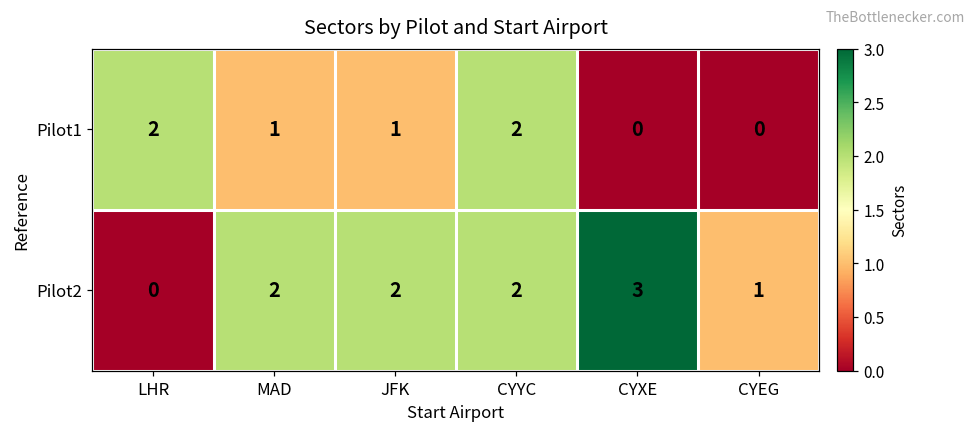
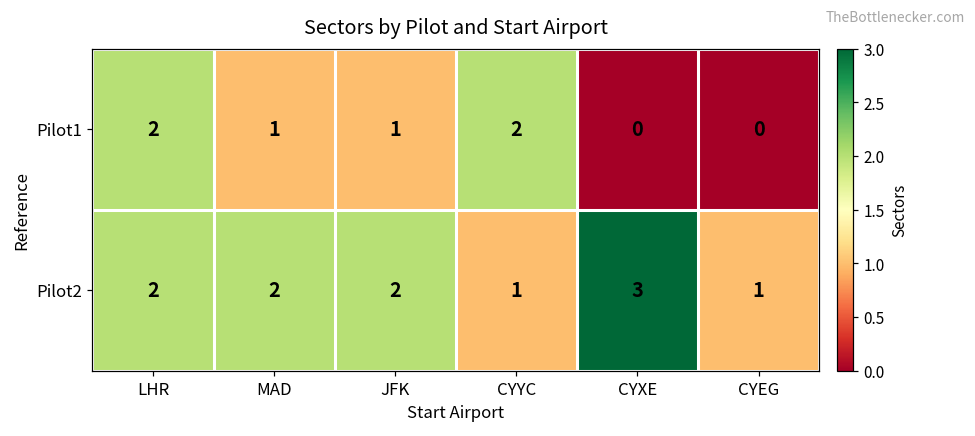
  {
    "Pilot1": {
      "LHR": 2,
      "MAD": 1,
      "JFK": 1,
      "CYYC": 2,
      "CYXE": 0,
      "CYEG": 0
    },
    "Pilot2": {
-     "LHR": 0,
+     "LHR": 2,
      "MAD": 2,
      "JFK": 2,
-     "CYYC": 2,
+     "CYYC": 1,
      "CYXE": 3,
      "CYEG": 1
    }
  }
